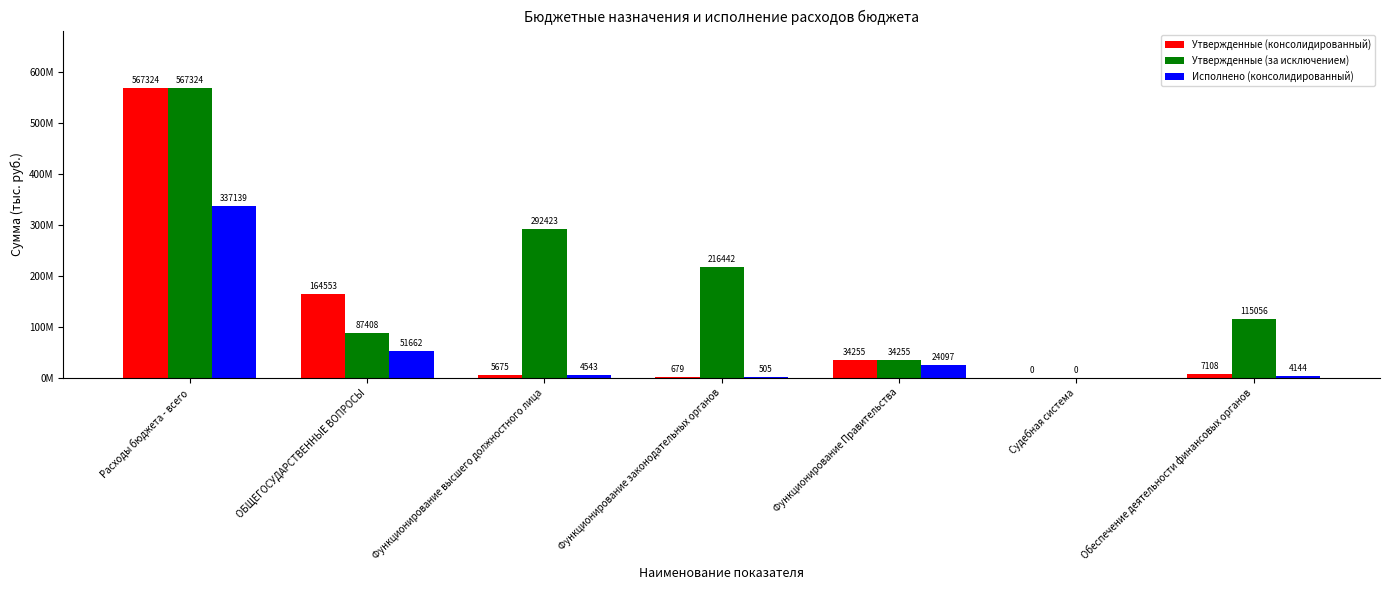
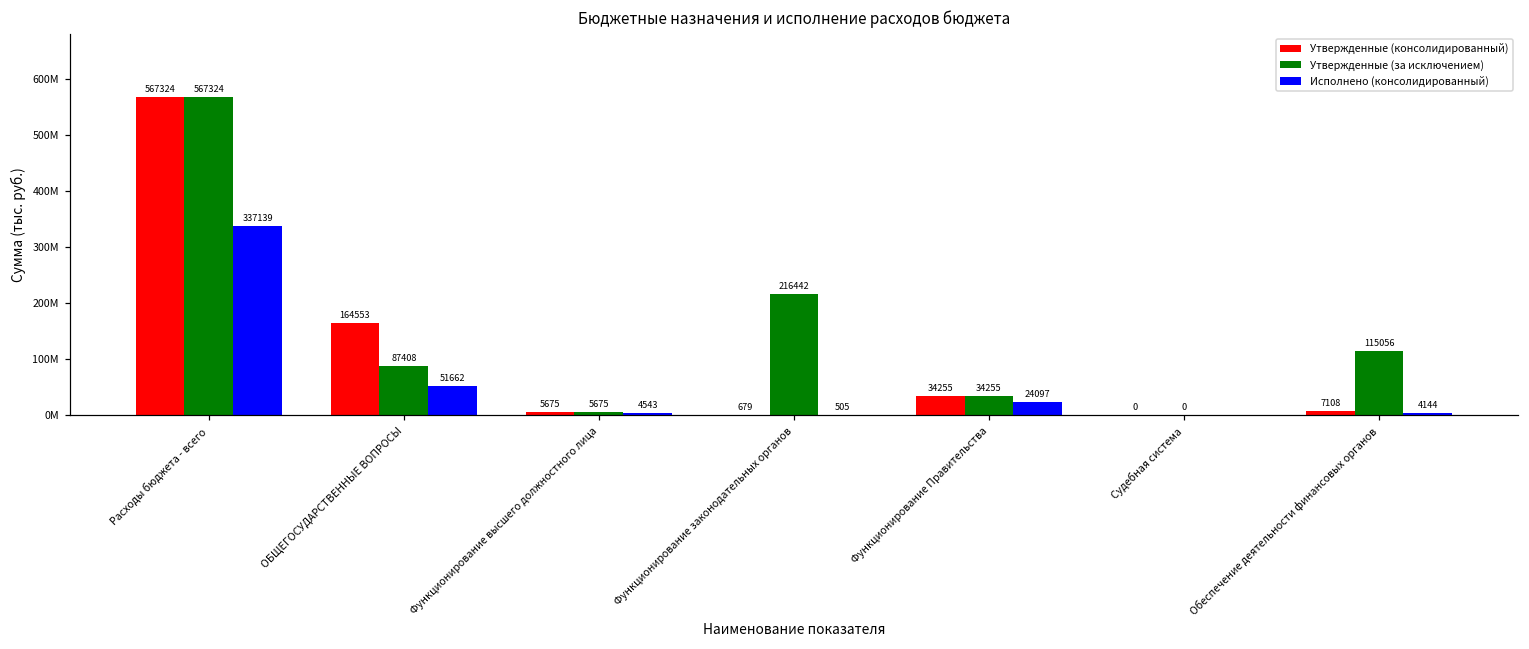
  {
    "Утвержденные (за исключением)": {
-     "Функционирование высшего должностного лица": "292423"
+     "Функционирование высшего должностного лица": "5675"
    },
    "Исполнено (консолидированный)": {
      "Судебная система": "0М"
    }
  }
